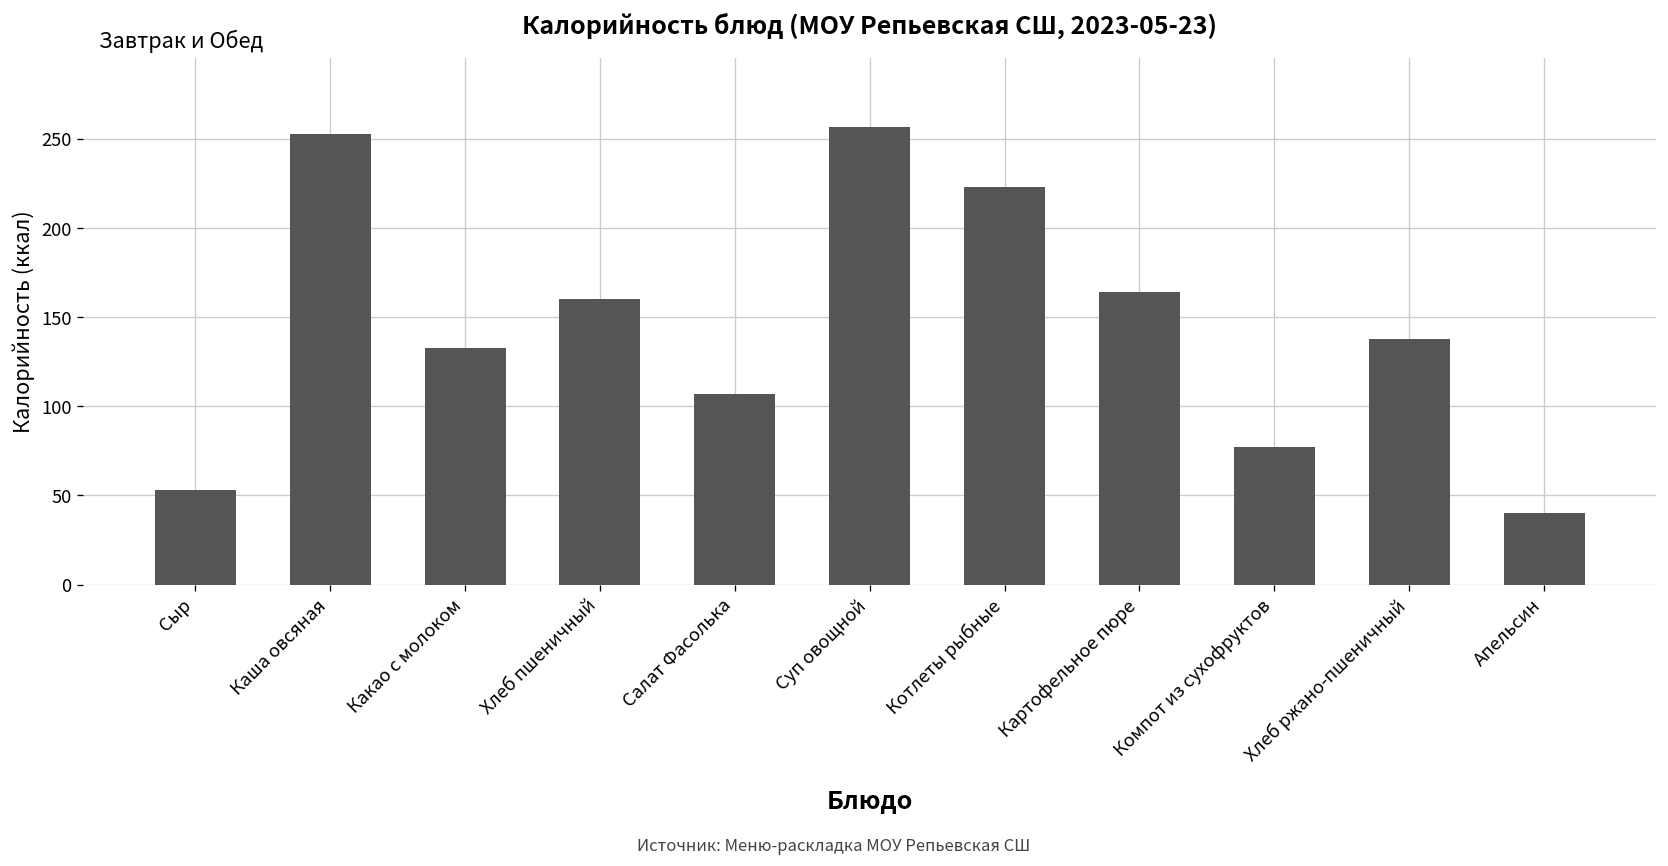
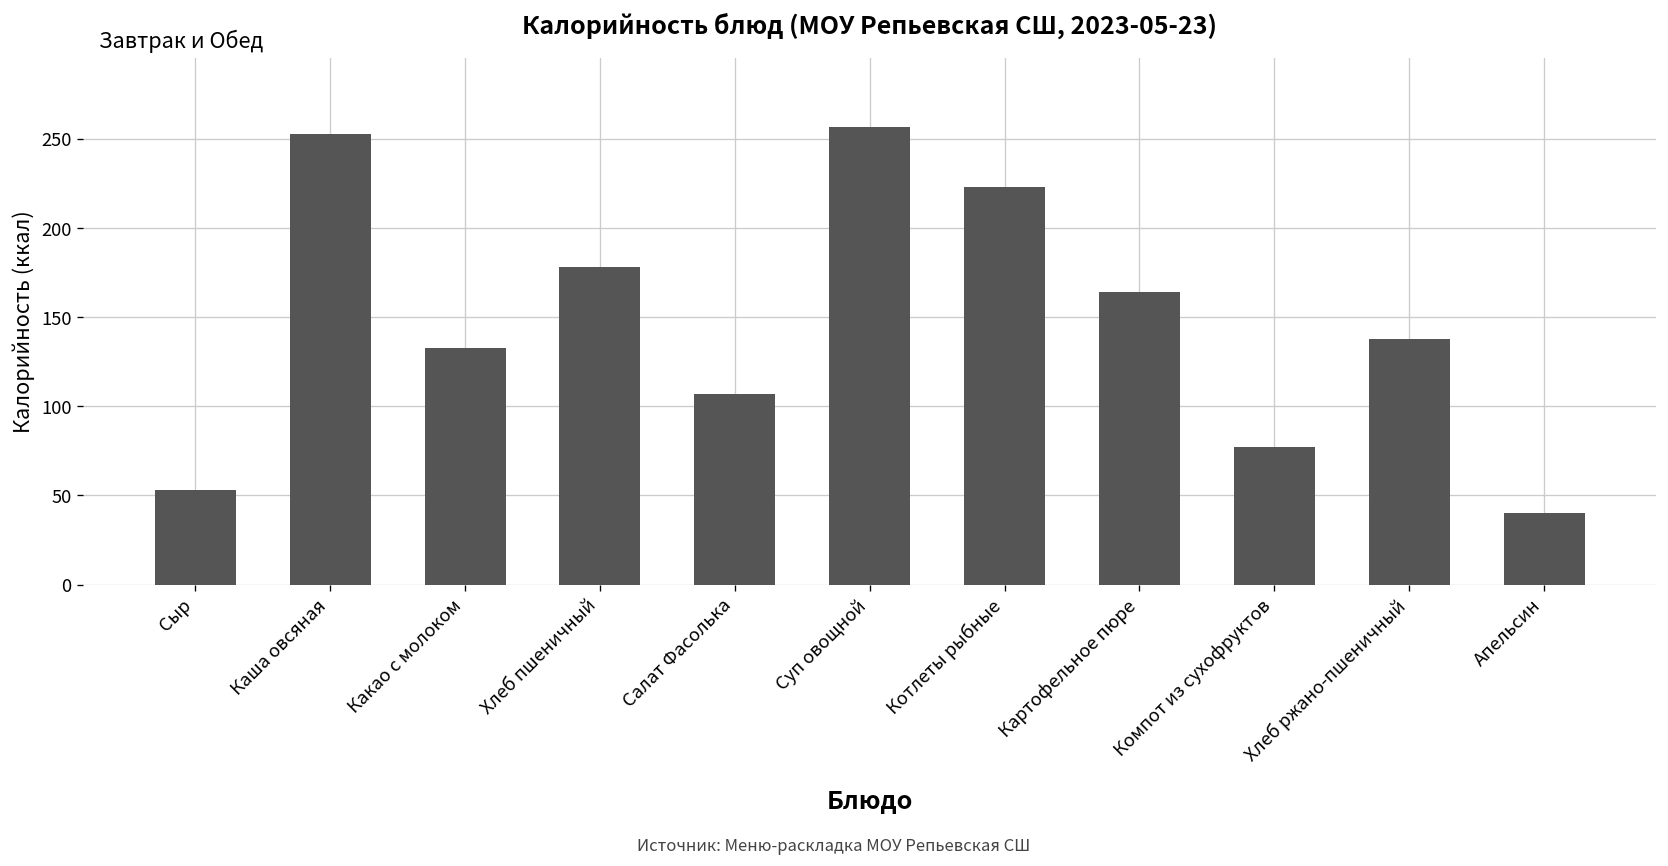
  {
    "Сыр": 53,
    "Каша овсяная": 253,
    "Какао с молоком": 133,
-   "Хлеб пшеничный": 160,
+   "Хлеб пшеничный": 178,
    "Салат Фасолька": 107,
    "Суп овощной": 257,
    "Котлеты рыбные": 223,
    "Картофельное пюре": 164,
    "Компот из сухофруктов": 77,
    "Хлеб ржано-пшеничный": 138,
    "Апельсин": 40
  }
